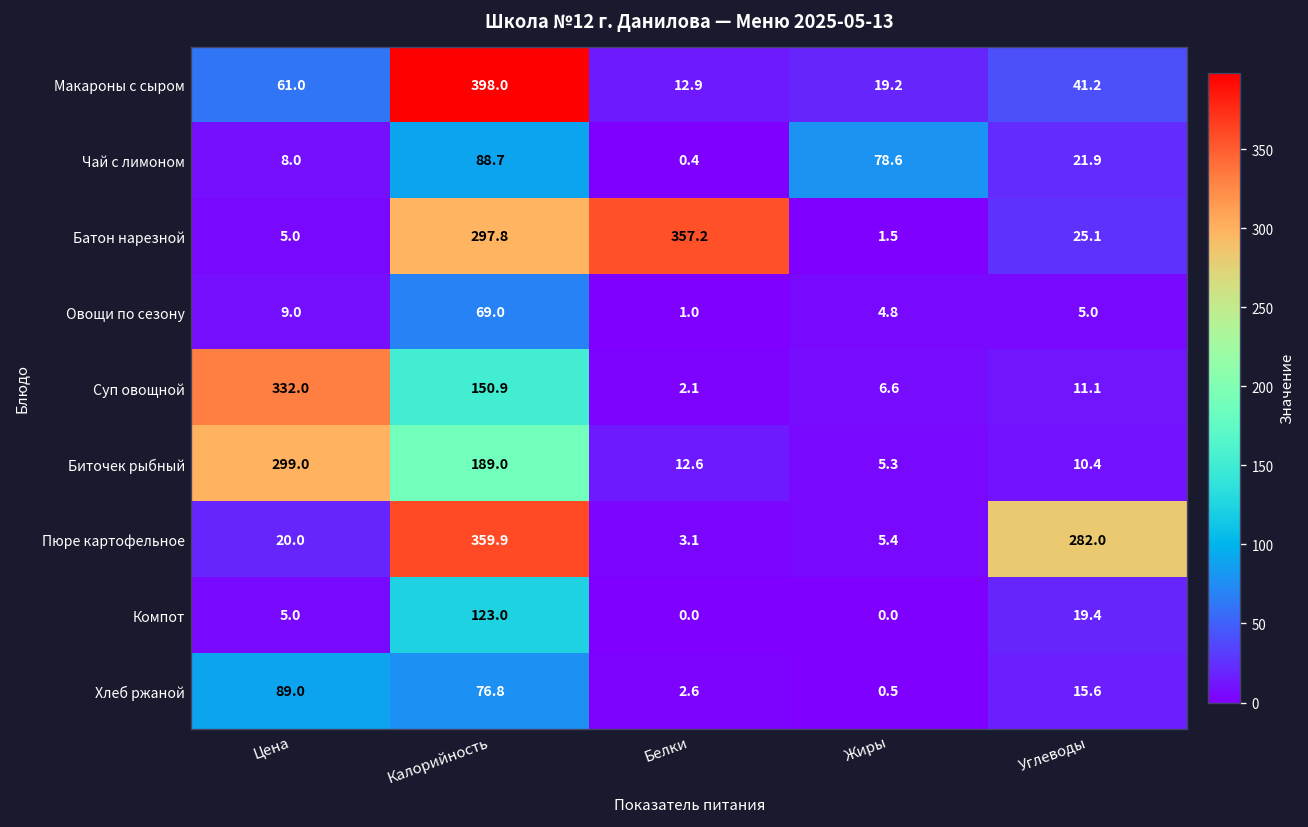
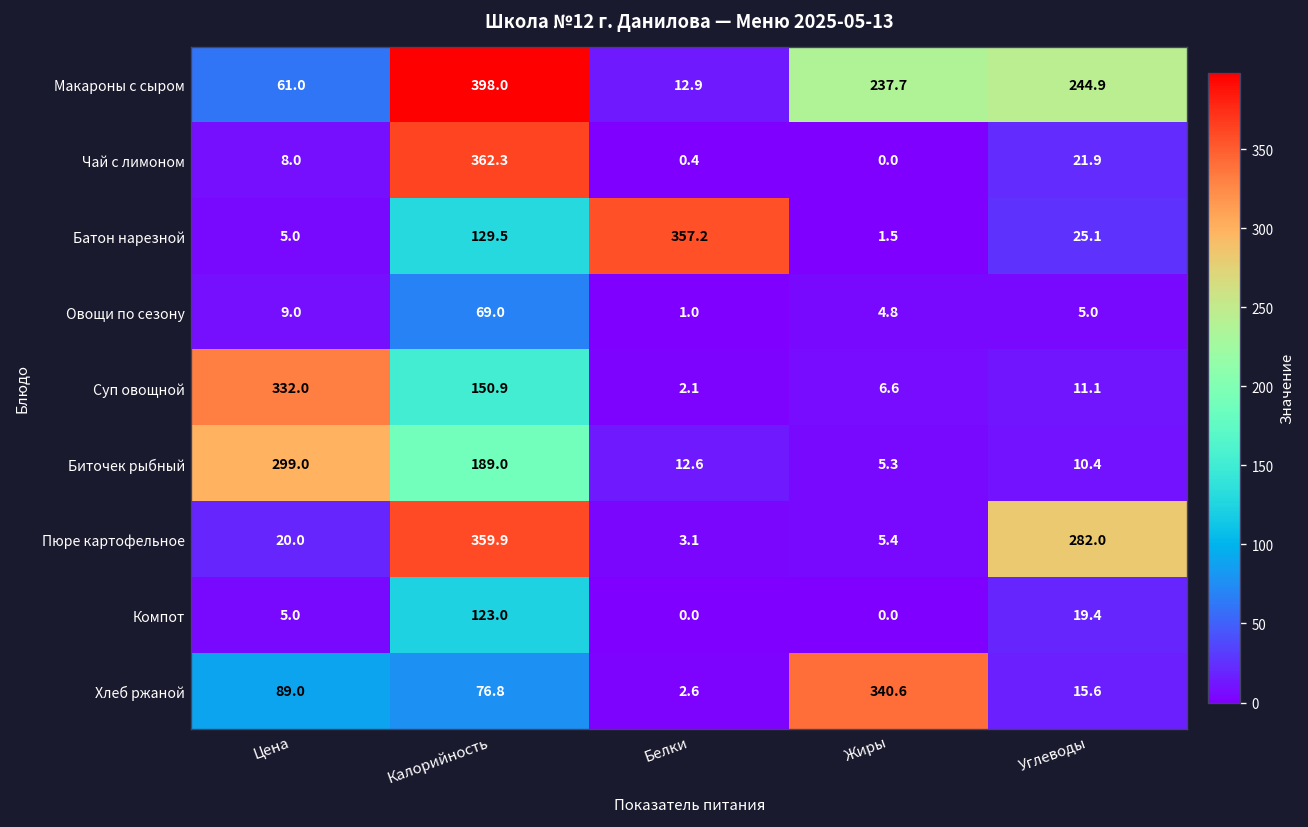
  {
    "Макароны с сыром": {
      "Цена": 61.0,
      "Калорийность": 398.0,
      "Белки": 12.9,
-     "Жиры": 19.2,
-     "Углеводы": 41.2
+     "Жиры": 237.7,
+     "Углеводы": 244.9
    },
    "Чай с лимоном": {
      "Цена": 8.0,
-     "Калорийность": 88.7,
+     "Калорийность": 362.3,
      "Белки": 0.4,
-     "Жиры": 78.6,
+     "Жиры": 0.0,
      "Углеводы": 21.9
    },
    "Батон нарезной": {
      "Цена": 5.0,
-     "Калорийность": 297.8,
+     "Калорийность": 129.5,
      "Белки": 357.2,
      "Жиры": 1.5,
      "Углеводы": 25.1
    },
    "Овощи по сезону": {
      "Цена": 9.0,
      "Калорийность": 69.0,
      "Белки": 1.0,
      "Жиры": 4.8,
      "Углеводы": 5.0
    },
    "Суп овощной": {
      "Цена": 332.0,
      "Калорийность": 150.9,
      "Белки": 2.1,
      "Жиры": 6.6,
      "Углеводы": 11.1
    },
    "Биточек рыбный": {
      "Цена": 299.0,
      "Калорийность": 189.0,
      "Белки": 12.6,
      "Жиры": 5.3,
      "Углеводы": 10.4
    },
    "Пюре картофельное": {
      "Цена": 20.0,
      "Калорийность": 359.9,
      "Белки": 3.1,
      "Жиры": 5.4,
      "Углеводы": 282.0
    },
    "Компот": {
      "Цена": 5.0,
      "Калорийность": 123.0,
      "Белки": 0.0,
      "Жиры": 0.0,
      "Углеводы": 19.4
    },
    "Хлеб ржаной": {
      "Цена": 89.0,
      "Калорийность": 76.8,
      "Белки": 2.6,
-     "Жиры": 0.5,
+     "Жиры": 340.6,
      "Углеводы": 15.6
    }
  }
